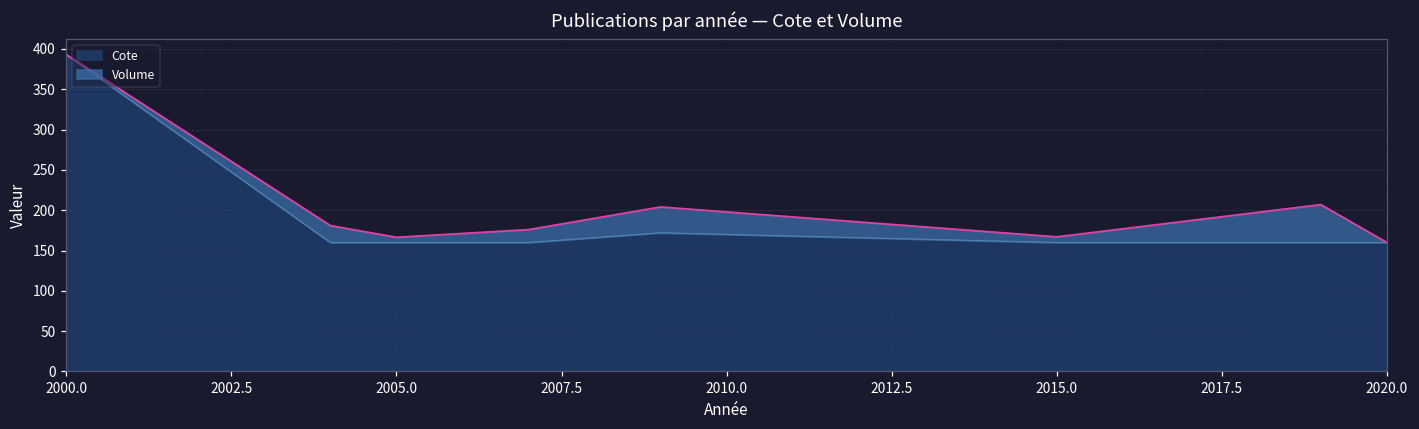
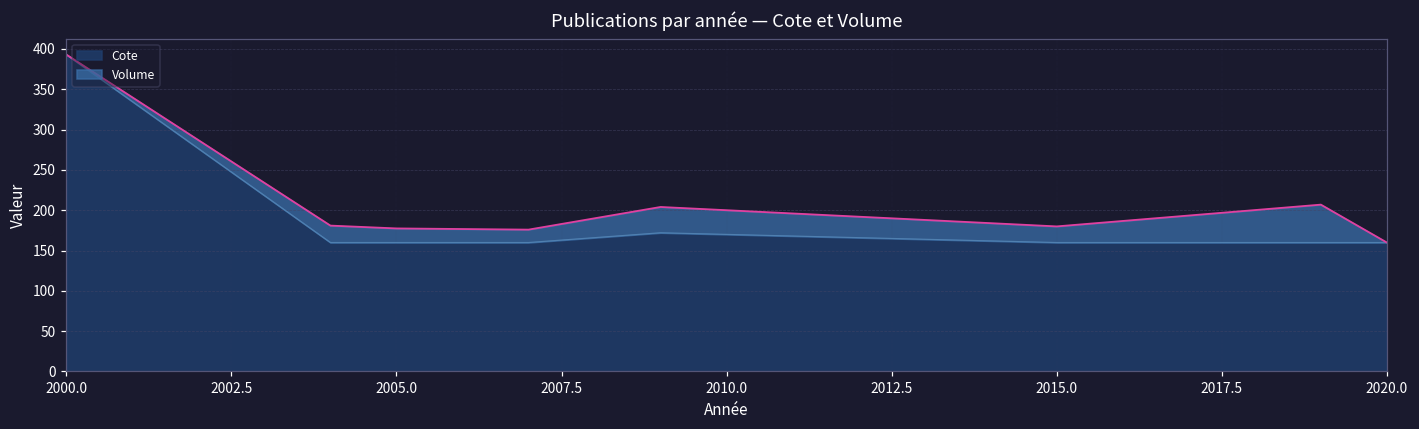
  {
    "Cote": {
      "2005.0": 160,
      "2015.0": 160
    },
    "Volume": {
-     "2005.0": 10,
-     "2015.0": 10
+     "2005.0": 20,
+     "2015.0": 20
    }
  }
